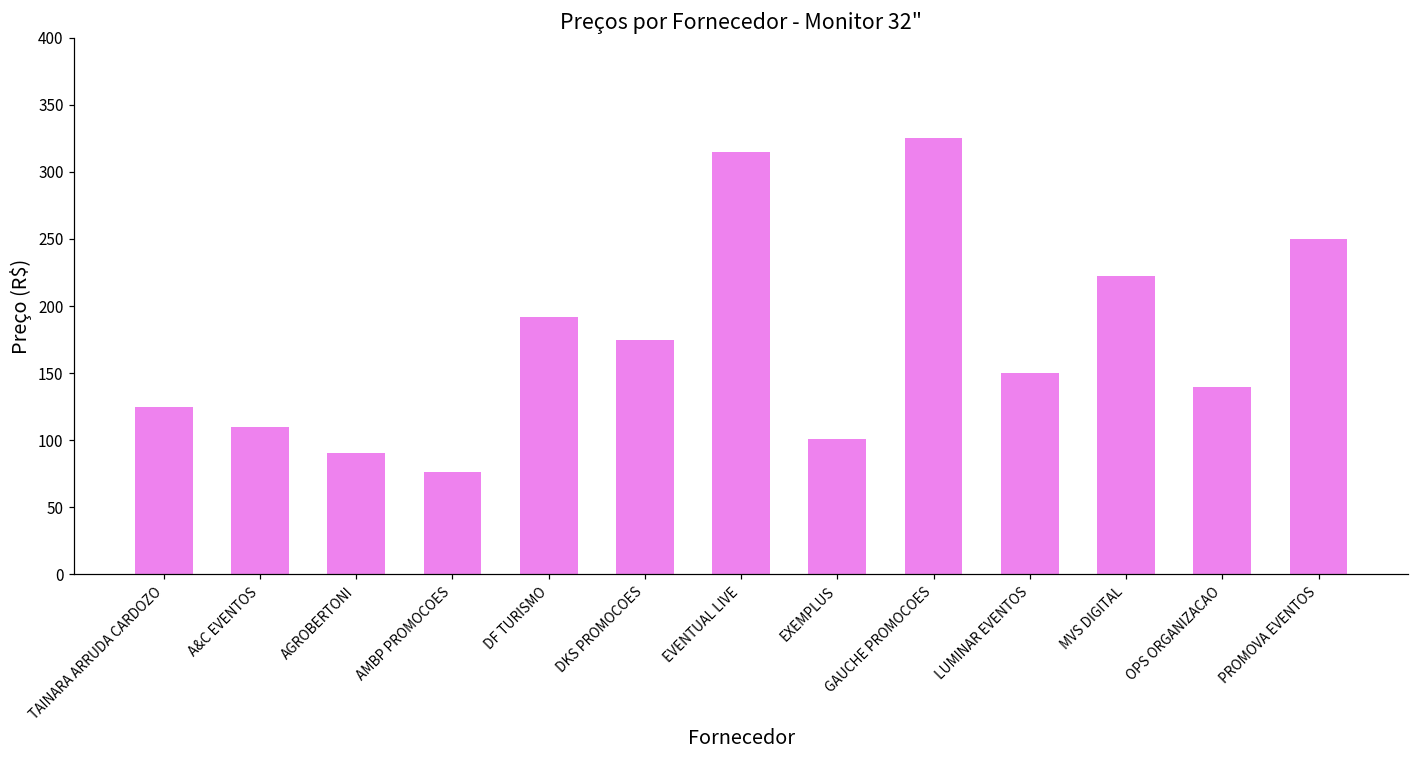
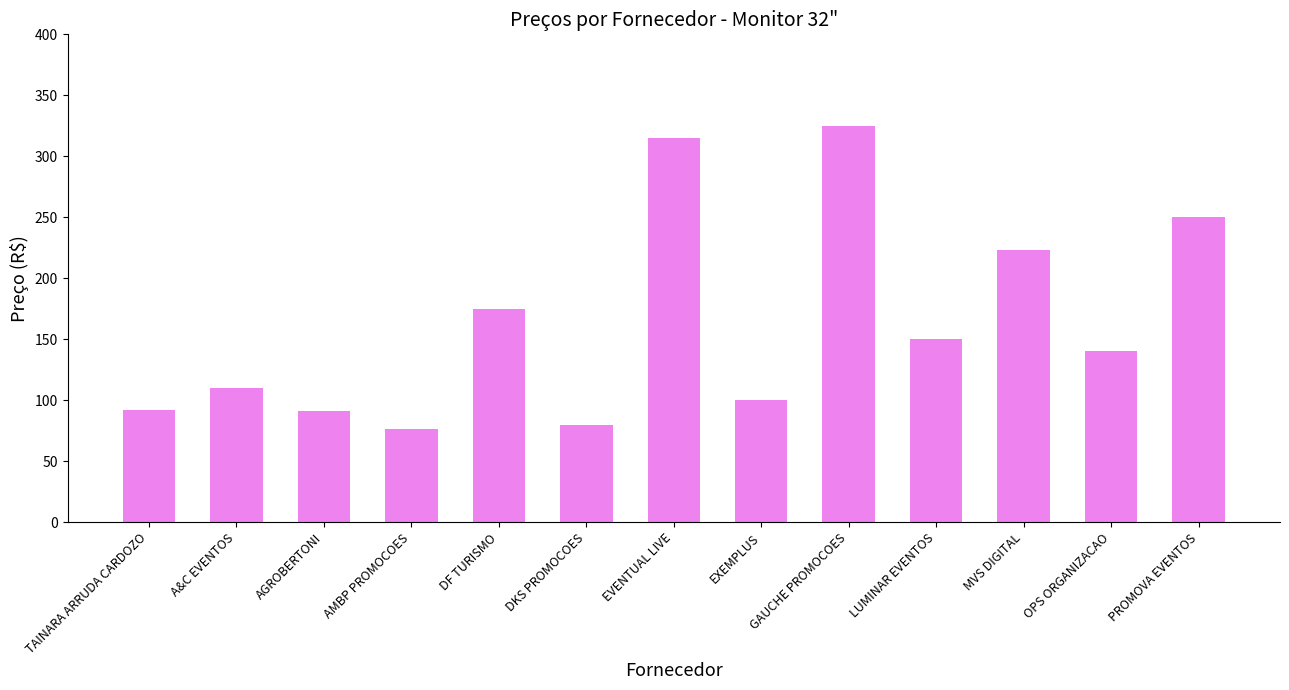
  {
-   "TAINARA ARRUDA CARDOZO": 125,
+   "TAINARA ARRUDA CARDOZO": 92,
    "A&C EVENTOS": 110,
    "AGROBERTONI": 91,
    "AMBP PROMOCOES": 76,
-   "DF TURISMO": 192,
-   "DKS PROMOCOES": 175,
+   "DF TURISMO": 175,
+   "DKS PROMOCOES": 80,
    "EVENTUAL LIVE": 315,
    "EXEMPLUS": 101,
    "GAUCHE PROMOCOES": 325,
    "LUMINAR EVENTOS": 150,
    "MVS DIGITAL": 223,
    "OPS ORGANIZACAO": 140,
    "PROMOVA EVENTOS": 250
  }
